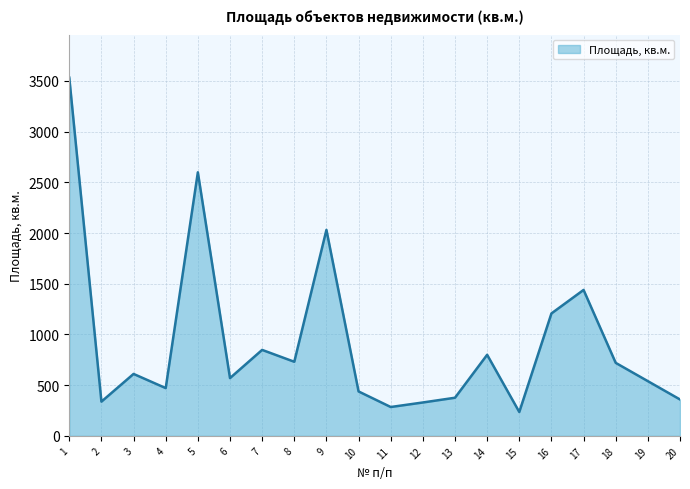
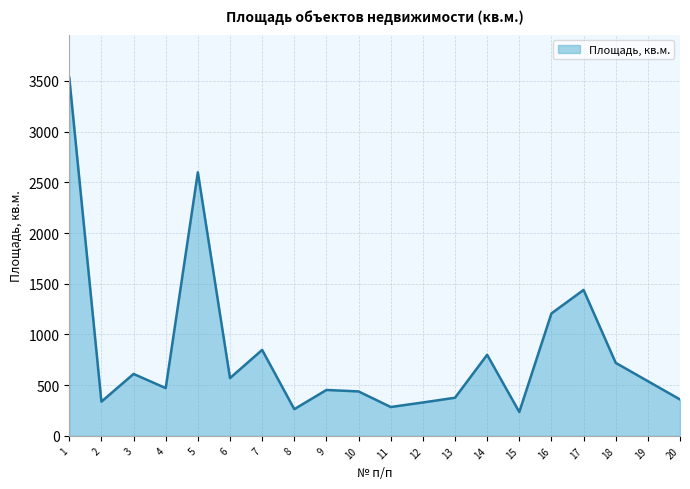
  {
    "1": 3530,
    "2": 340,
    "3": 610,
    "4": 470,
    "5": 2600,
    "6": 570,
    "7": 850,
-   "8": 730,
-   "9": 2030,
+   "8": 260,
+   "9": 450,
    "10": 440,
    "11": 280,
    "12": 330,
    "13": 380,
    "14": 800,
    "15": 240,
    "16": 1210,
    "17": 1440,
    "18": 720,
    "19": 540,
    "20": 360
  }
